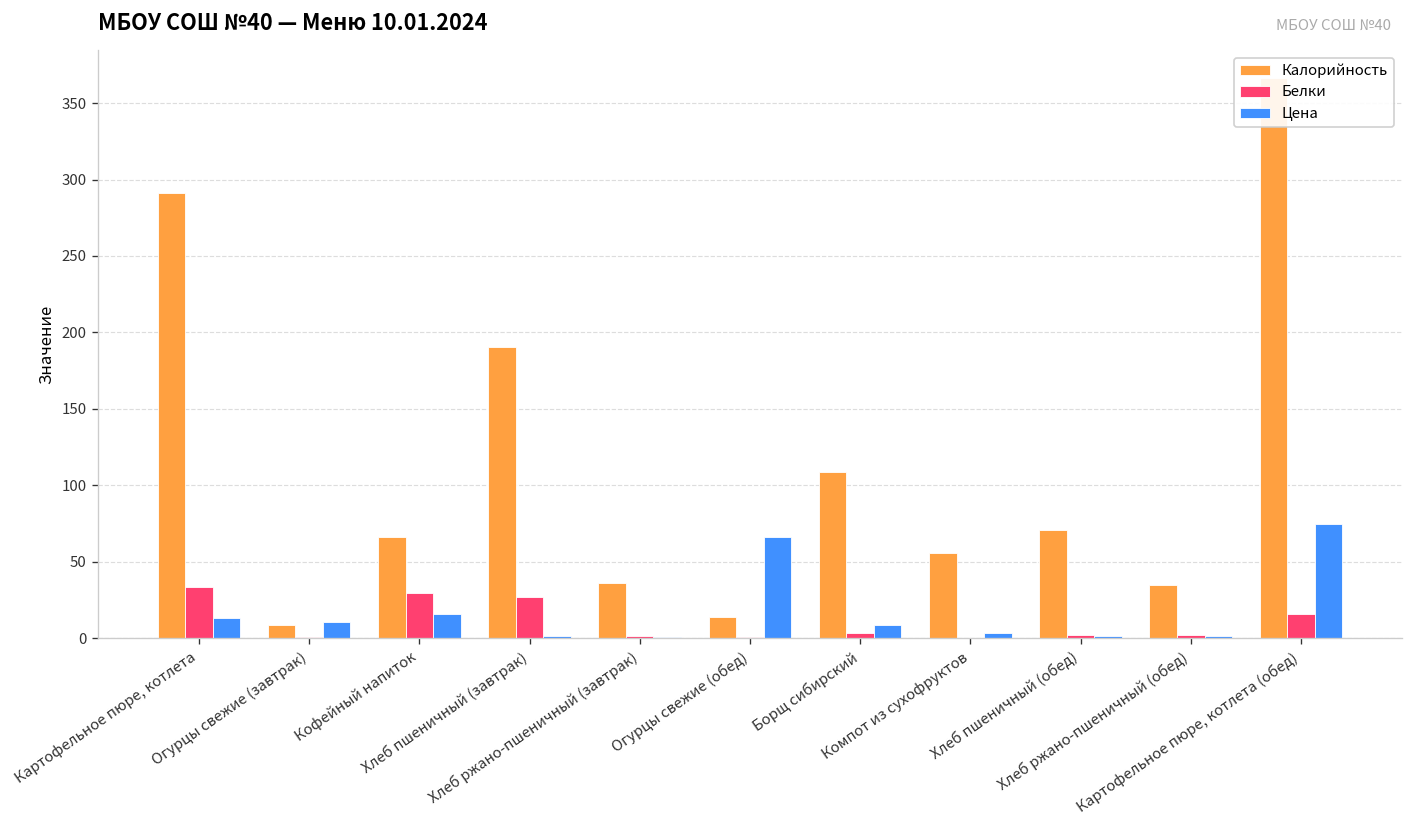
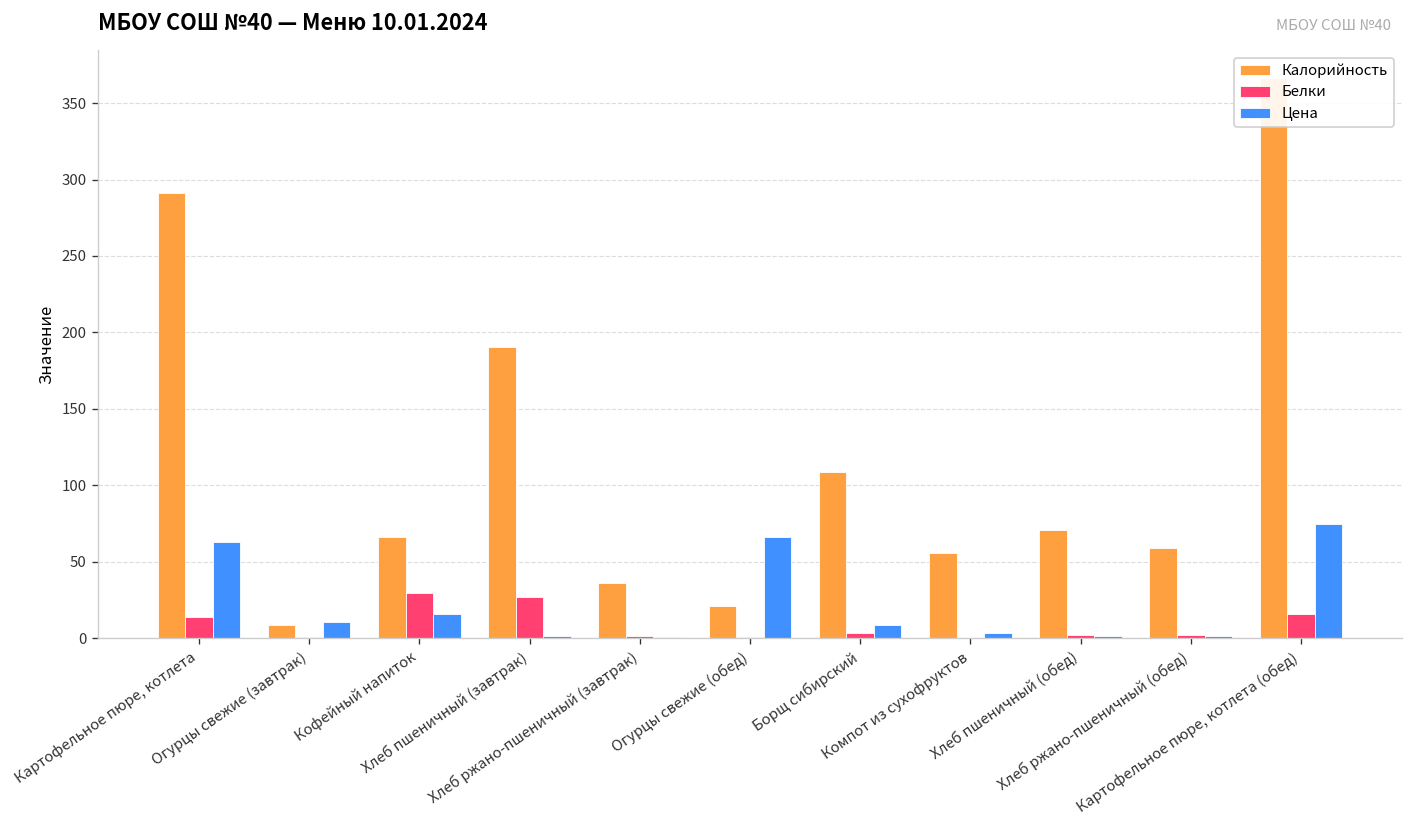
  {
    "Калорийность": {
      "Картофельное пюре, котлета": 291,
      "Огурцы свежие (завтрак)": 8,
      "Кофейный напиток": 66,
      "Хлеб пшеничный (завтрак)": 190,
      "Хлеб ржано-пшеничный (завтрак)": 36,
-     "Огурцы свежие (обед)": 14,
+     "Огурцы свежие (обед)": 21,
      "Борщ сибирский": 109,
      "Компот из сухофруктов": 56,
      "Хлеб пшеничный (обед)": 71,
-     "Хлеб ржано-пшеничный (обед)": 35
+     "Хлеб ржано-пшеничный (обед)": 59
    },
    "Белки": {
-     "Картофельное пюре, котлета": 34,
+     "Картофельное пюре, котлета": 14,
      "Кофейный напиток": 30,
      "Хлеб пшеничный (завтрак)": 27,
      "Борщ сибирский": 3,
      "Хлеб пшеничный (обед)": 2,
      "Хлеб ржано-пшеничный (обед)": 2,
      "Картофельное пюре, котлета (обед)": 16
    },
    "Цена": {
-     "Картофельное пюре, котлета": 13,
+     "Картофельное пюре, котлета": 63,
      "Огурцы свежие (завтрак)": 11,
      "Кофейный напиток": 16,
      "Огурцы свежие (обед)": 66,
      "Борщ сибирский": 9,
      "Компот из сухофруктов": 4,
      "Картофельное пюре, котлета (обед)": 75
    }
  }
